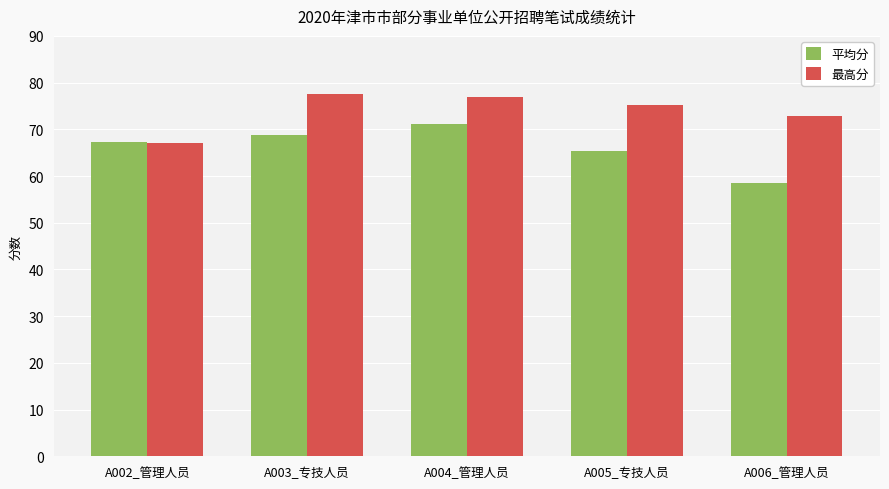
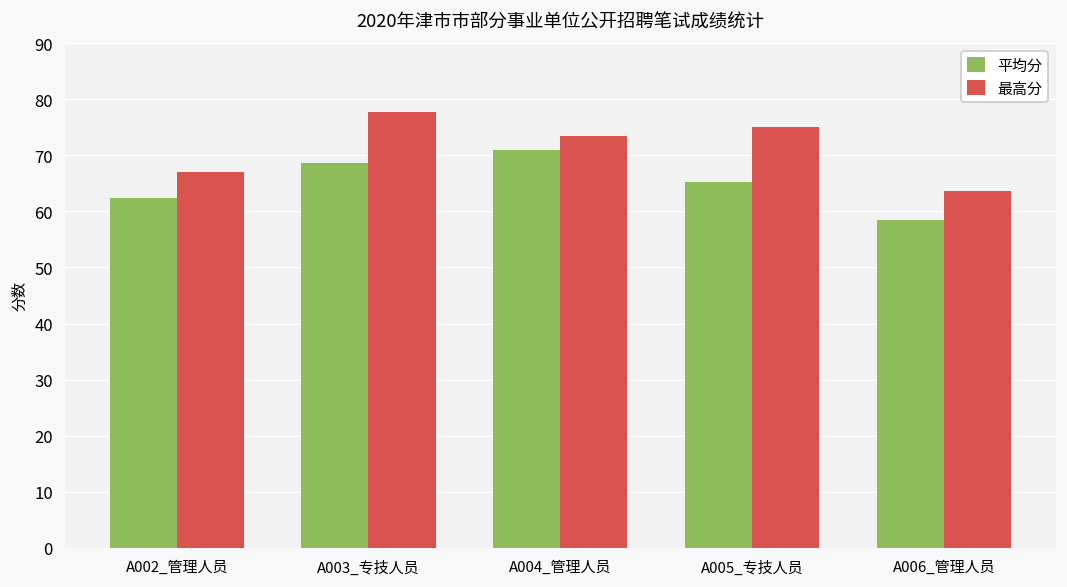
  {
    "平均分": {
-     "A002_管理人员": 67,
+     "A002_管理人员": 62,
      "A003_专技人员": 69,
      "A004_管理人员": 71,
      "A005_专技人员": 65,
      "A006_管理人员": 59
    },
    "最高分": {
      "A002_管理人员": 67,
      "A003_专技人员": 78,
-     "A004_管理人员": 77,
+     "A004_管理人员": 73,
      "A005_专技人员": 75,
-     "A006_管理人员": 73
+     "A006_管理人员": 64
    }
  }
